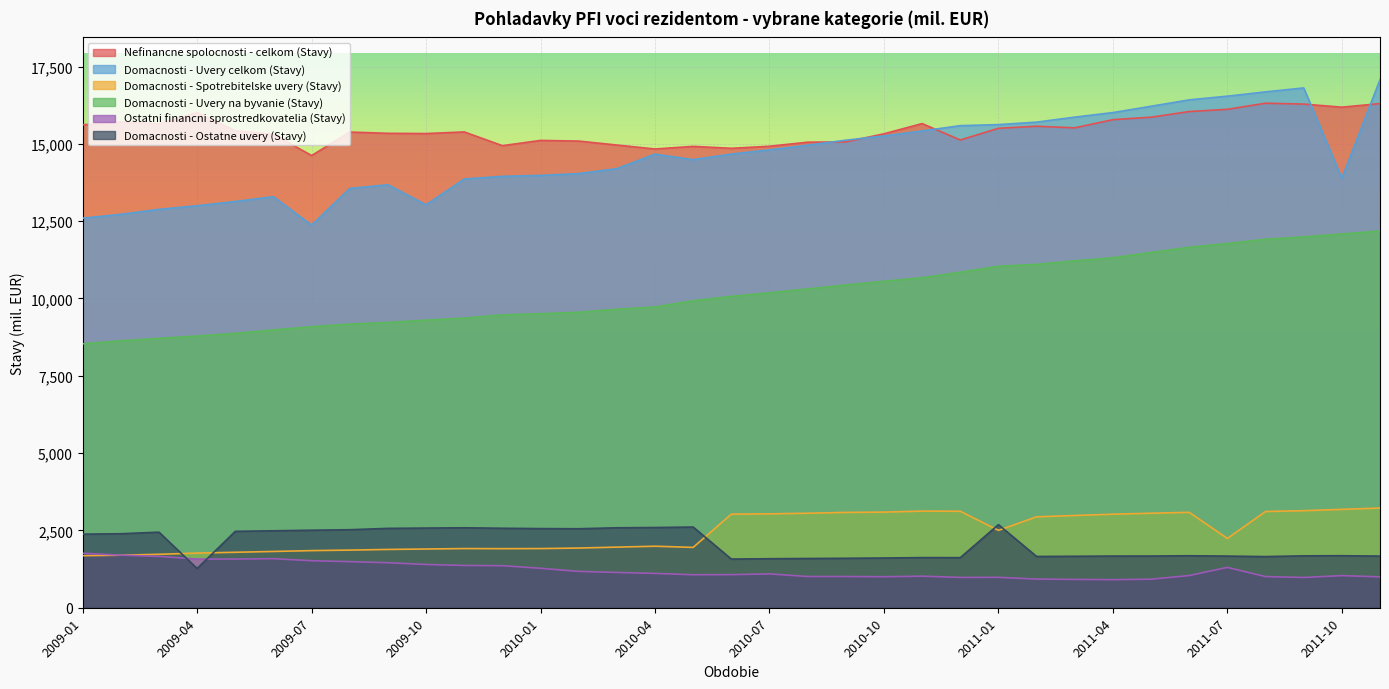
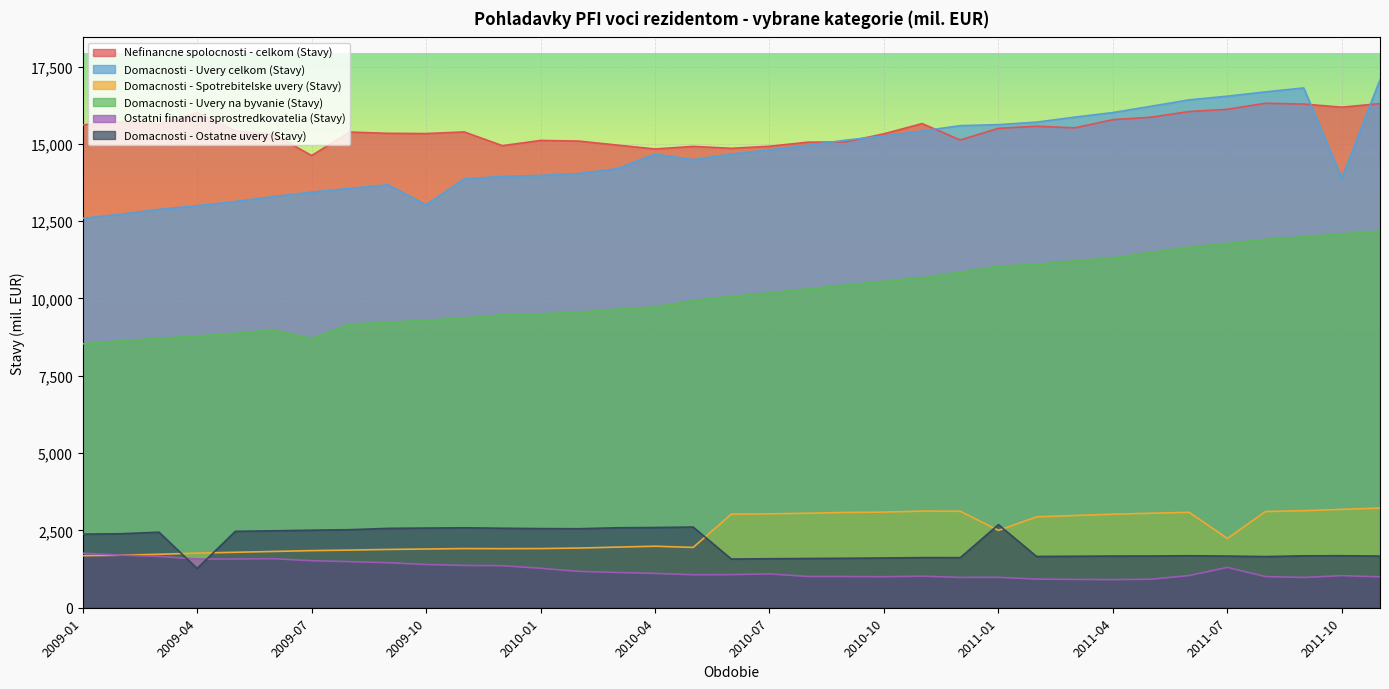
  {
    "Nefinancne spolocnosti - celkom (Stavy)": {
      "2009-01": "15,600",
      "2009-07": "14,600",
      "2009-10": "15,300",
      "2010-01": "15,100",
      "2010-04": "14,800",
      "2010-07": "14,900",
      "2011-01": "15,500",
      "2011-04": "15,800",
      "2011-07": "16,100",
      "2011-10": "16,200"
    },
    "Domacnosti - Uvery celkom (Stavy)": {
      "2009-01": "12,600",
      "2009-04": "13,000",
-     "2009-07": "12,400",
+     "2009-07": "13,400",
      "2009-10": "13,000",
      "2010-01": "14,000",
      "2010-04": "14,700",
      "2010-07": "14,800",
      "2011-01": "15,600",
      "2011-04": "16,000",
      "2011-07": "16,500",
      "2011-10": "13,900"
    },
    "Domacnosti - Spotrebitelske uvery (Stavy)": {
      "2009-04": "1,800",
      "2009-07": "1,800",
      "2009-10": "1,900",
      "2010-01": "1,900",
      "2010-04": "2,000",
      "2010-07": "3,000",
      "2010-10": "3,100",
      "2011-01": "2,500",
      "2011-04": "3,000",
      "2011-07": "2,200",
      "2011-10": "3,200"
    },
    "Domacnosti - Uvery na byvanie (Stavy)": {
      "2009-01": "8,500",
      "2009-04": "8,800",
-     "2009-07": "9,100",
+     "2009-07": "8,700",
      "2009-10": "9,300",
      "2010-01": "9,500",
      "2010-04": "9,700",
      "2010-07": "10,200",
      "2010-10": "10,600",
      "2011-01": "11,000",
      "2011-04": "11,300",
      "2011-07": "11,800",
      "2011-10": "12,100"
    },
    "Ostatni financni sprostredkovatelia (Stavy)": {
      "2009-04": "1,600",
      "2009-07": "1,500",
      "2009-10": "1,400",
      "2010-01": "1,300",
      "2010-04": "1,100",
      "2010-07": "1,100",
      "2010-10": "1,000",
      "2011-01": "1,000",
      "2011-04": "900",
      "2011-07": "1,300",
      "2011-10": "1,000"
    },
    "Domacnosti - Ostatne uvery (Stavy)": {
      "2009-01": "2,400",
      "2009-04": "1,300",
      "2009-07": "2,500",
      "2009-10": "2,600",
      "2010-01": "2,600",
      "2010-04": "2,600",
      "2010-07": "1,600",
      "2010-10": "1,600",
      "2011-01": "2,700",
      "2011-04": "1,700",
      "2011-07": "1,700",
      "2011-10": "1,700"
    }
  }
